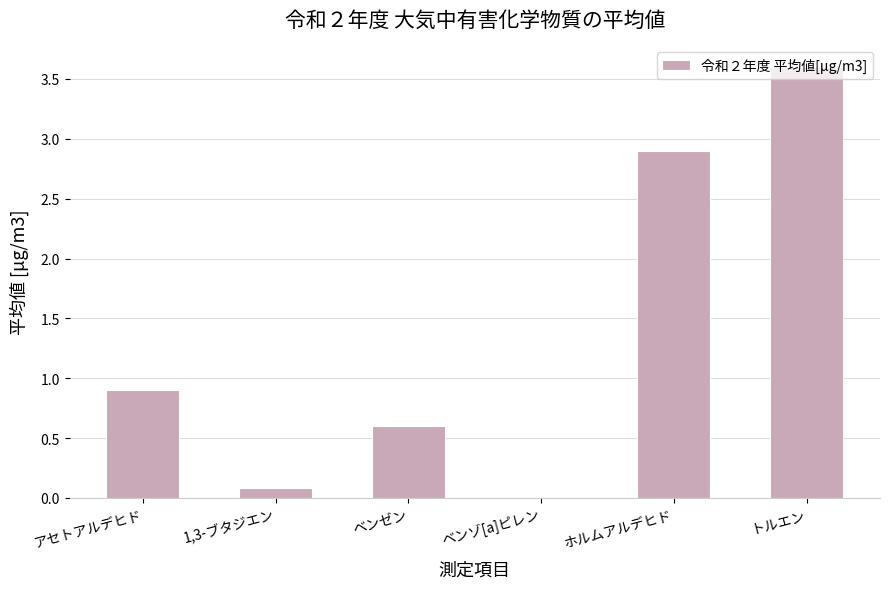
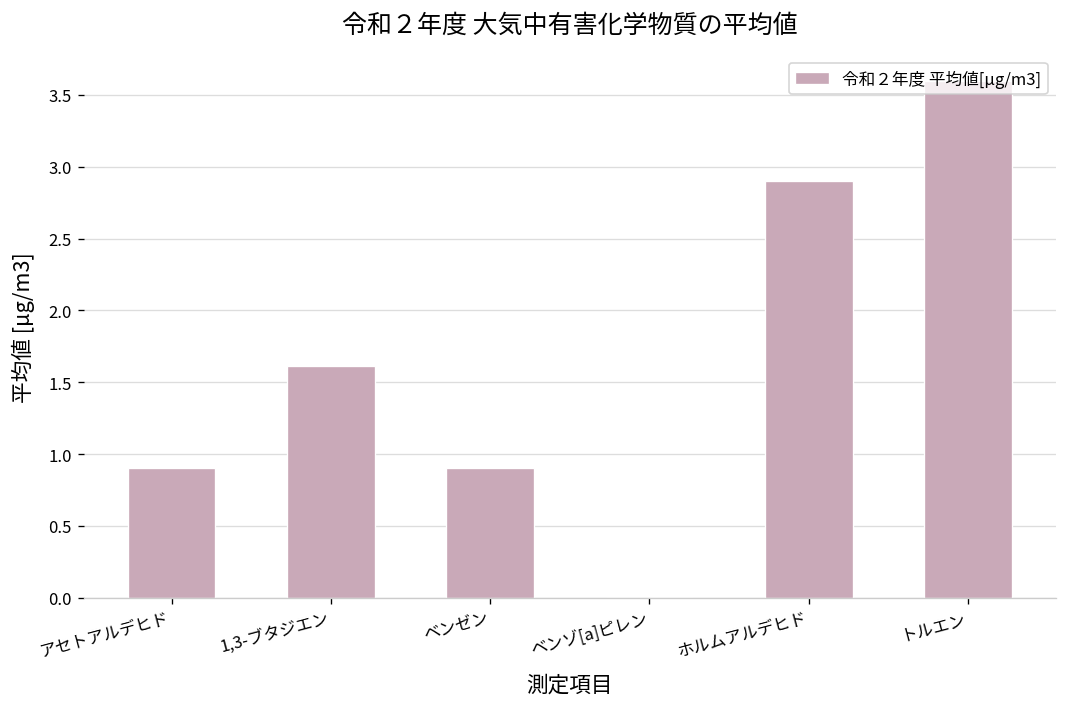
  {
    "アセトアルデヒド": 0.90,
-   "1,3-ブタジエン": 0.09,
-   "ベンゼン": 0.6,
+   "1,3-ブタジエン": 1.61,
+   "ベンゼン": 0.9,
    "ホルムアルデヒド": 2.90
  }
